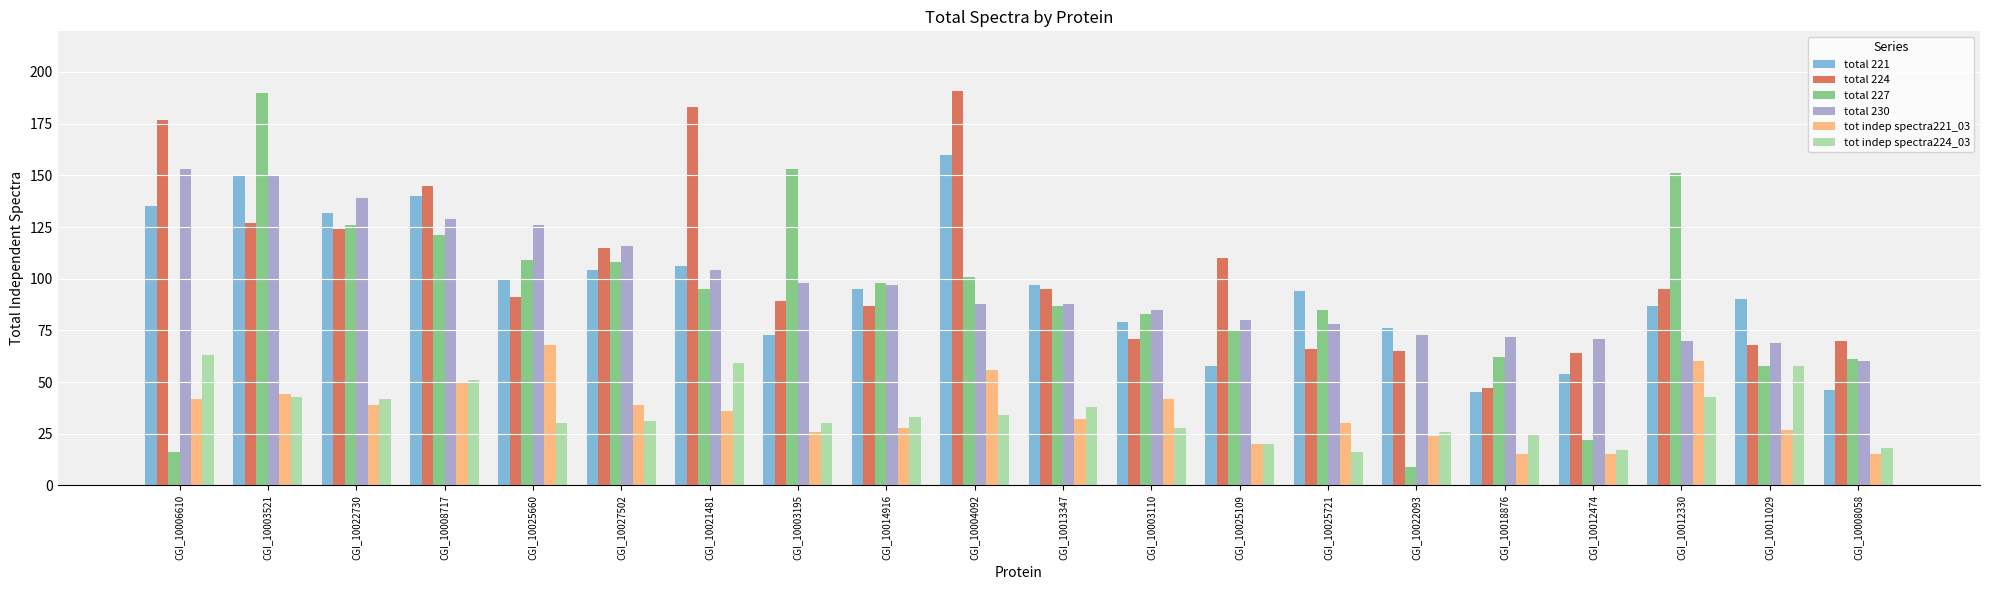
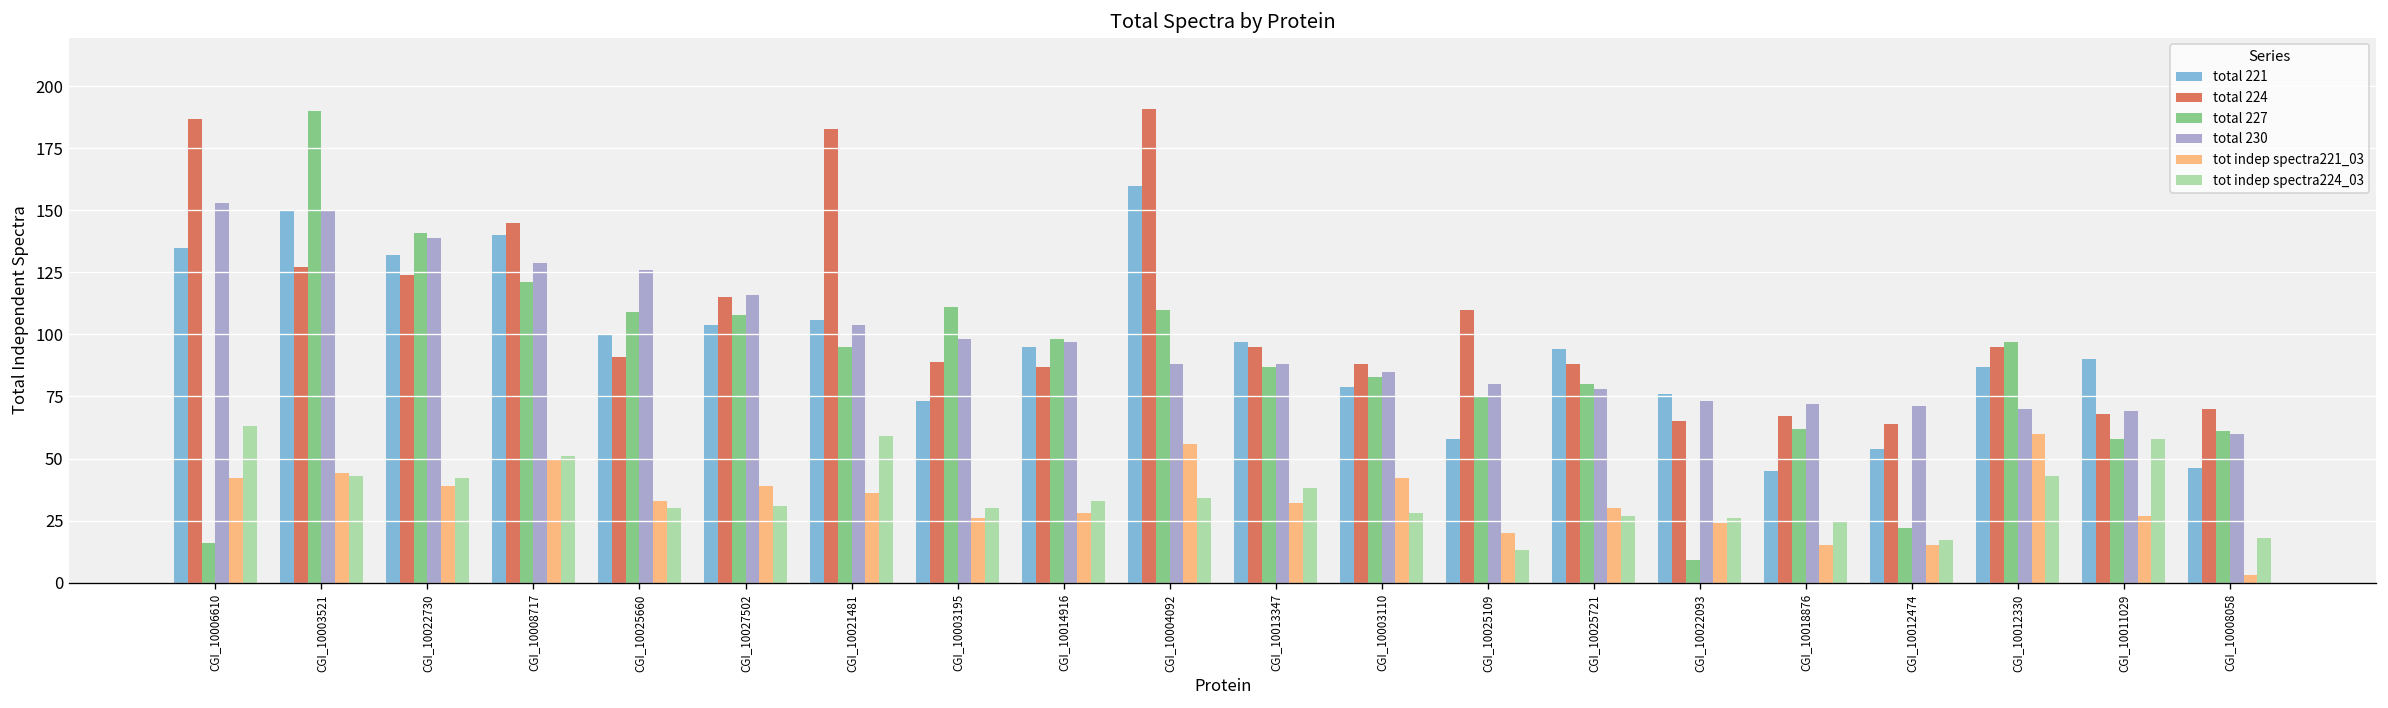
  {
    "total 224": {
-     "CGI_10006610": 177,
+     "CGI_10006610": 187,
      "CGI_10003521": 127,
      "CGI_10022730": 124,
      "CGI_10008717": 145,
      "CGI_10025660": 91,
      "CGI_10027502": 115,
      "CGI_10021481": 183,
      "CGI_10003195": 89,
      "CGI_10014916": 87,
      "CGI_10004092": 191,
      "CGI_10013347": 95,
-     "CGI_10003110": 71,
+     "CGI_10003110": 88,
      "CGI_10025109": 110,
-     "CGI_10025721": 66,
+     "CGI_10025721": 88,
      "CGI_10022093": 65,
-     "CGI_10018876": 47,
+     "CGI_10018876": 67,
      "CGI_10012474": 64,
      "CGI_10012330": 95,
      "CGI_10011029": 68,
      "CGI_10008058": 70
    },
    "total 227": {
      "CGI_10006610": 16,
      "CGI_10003521": 190,
-     "CGI_10022730": 126,
+     "CGI_10022730": 141,
      "CGI_10008717": 121,
      "CGI_10025660": 109,
      "CGI_10027502": 108,
      "CGI_10021481": 95,
-     "CGI_10003195": 153,
+     "CGI_10003195": 111,
      "CGI_10014916": 98,
-     "CGI_10004092": 101,
+     "CGI_10004092": 110,
      "CGI_10013347": 87,
      "CGI_10003110": 83,
      "CGI_10025109": 75,
-     "CGI_10025721": 85,
+     "CGI_10025721": 80,
      "CGI_10022093": 9,
      "CGI_10018876": 62,
      "CGI_10012474": 22,
-     "CGI_10012330": 151,
+     "CGI_10012330": 97,
      "CGI_10011029": 58,
      "CGI_10008058": 61
    },
    "tot indep spectra221_03": {
      "CGI_10006610": 42,
      "CGI_10003521": 44,
      "CGI_10022730": 39,
      "CGI_10008717": 50,
-     "CGI_10025660": 68,
+     "CGI_10025660": 33,
      "CGI_10027502": 39,
      "CGI_10021481": 36,
      "CGI_10003195": 26,
      "CGI_10014916": 28,
      "CGI_10004092": 56,
      "CGI_10013347": 32,
      "CGI_10003110": 42,
      "CGI_10025109": 20,
      "CGI_10025721": 30,
      "CGI_10022093": 24,
      "CGI_10018876": 15,
      "CGI_10012474": 15,
      "CGI_10012330": 60,
      "CGI_10011029": 27,
-     "CGI_10008058": 15
+     "CGI_10008058": 3
    },
    "tot indep spectra224_03": {
      "CGI_10006610": 63,
      "CGI_10003521": 43,
      "CGI_10022730": 42,
      "CGI_10008717": 51,
      "CGI_10025660": 30,
      "CGI_10027502": 31,
      "CGI_10021481": 59,
      "CGI_10003195": 30,
      "CGI_10014916": 33,
      "CGI_10004092": 34,
      "CGI_10013347": 38,
      "CGI_10003110": 28,
-     "CGI_10025109": 20,
-     "CGI_10025721": 16,
+     "CGI_10025109": 13,
+     "CGI_10025721": 27,
      "CGI_10022093": 26,
      "CGI_10018876": 25,
      "CGI_10012474": 17,
      "CGI_10012330": 43,
      "CGI_10011029": 58,
      "CGI_10008058": 18
    }
  }
